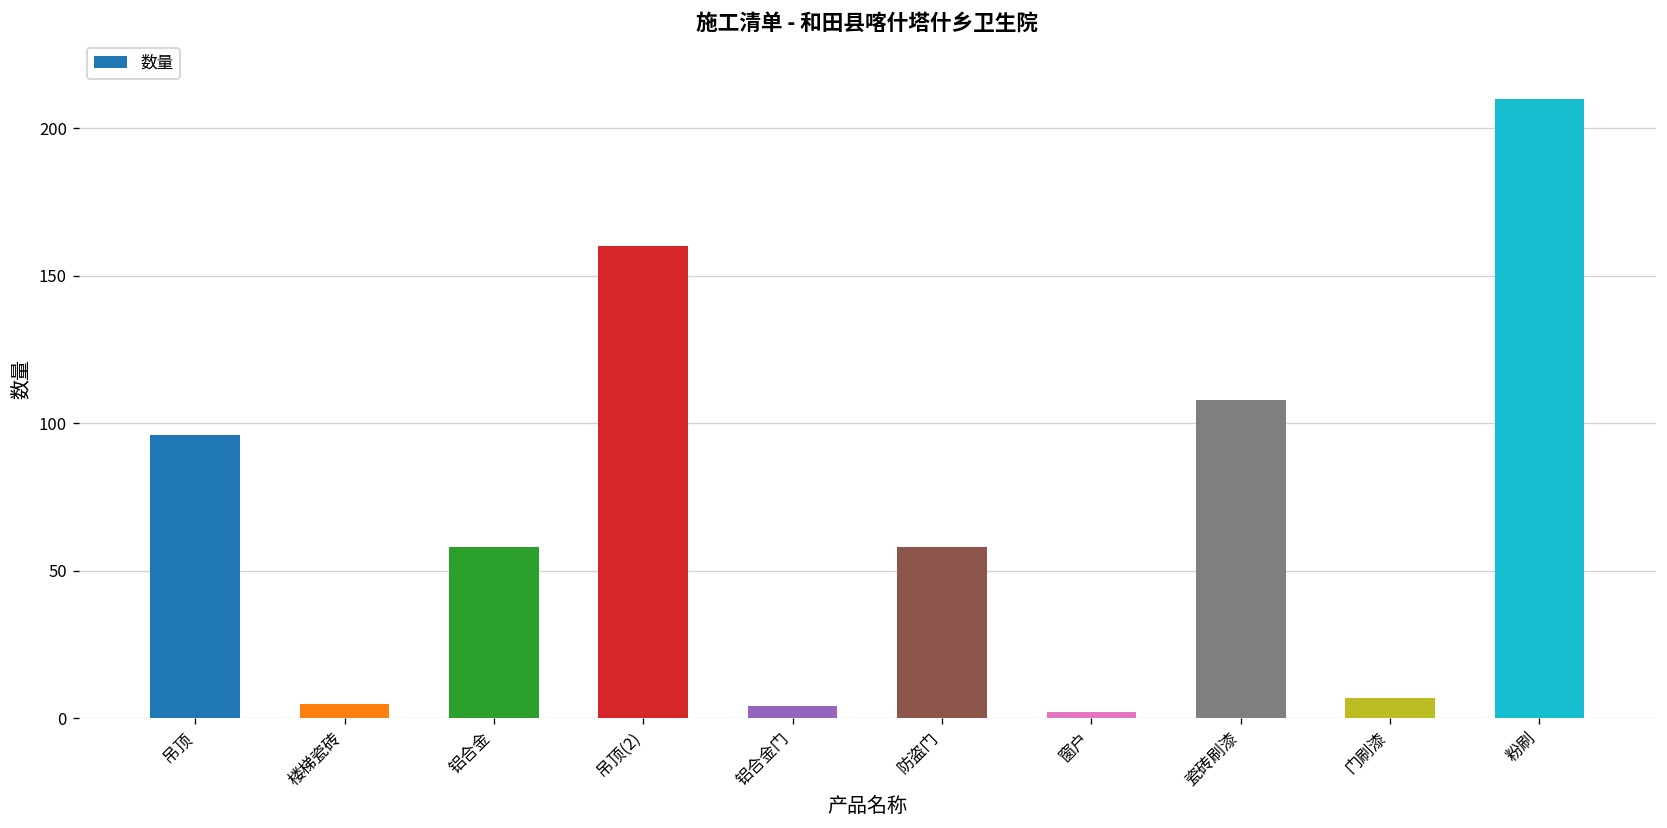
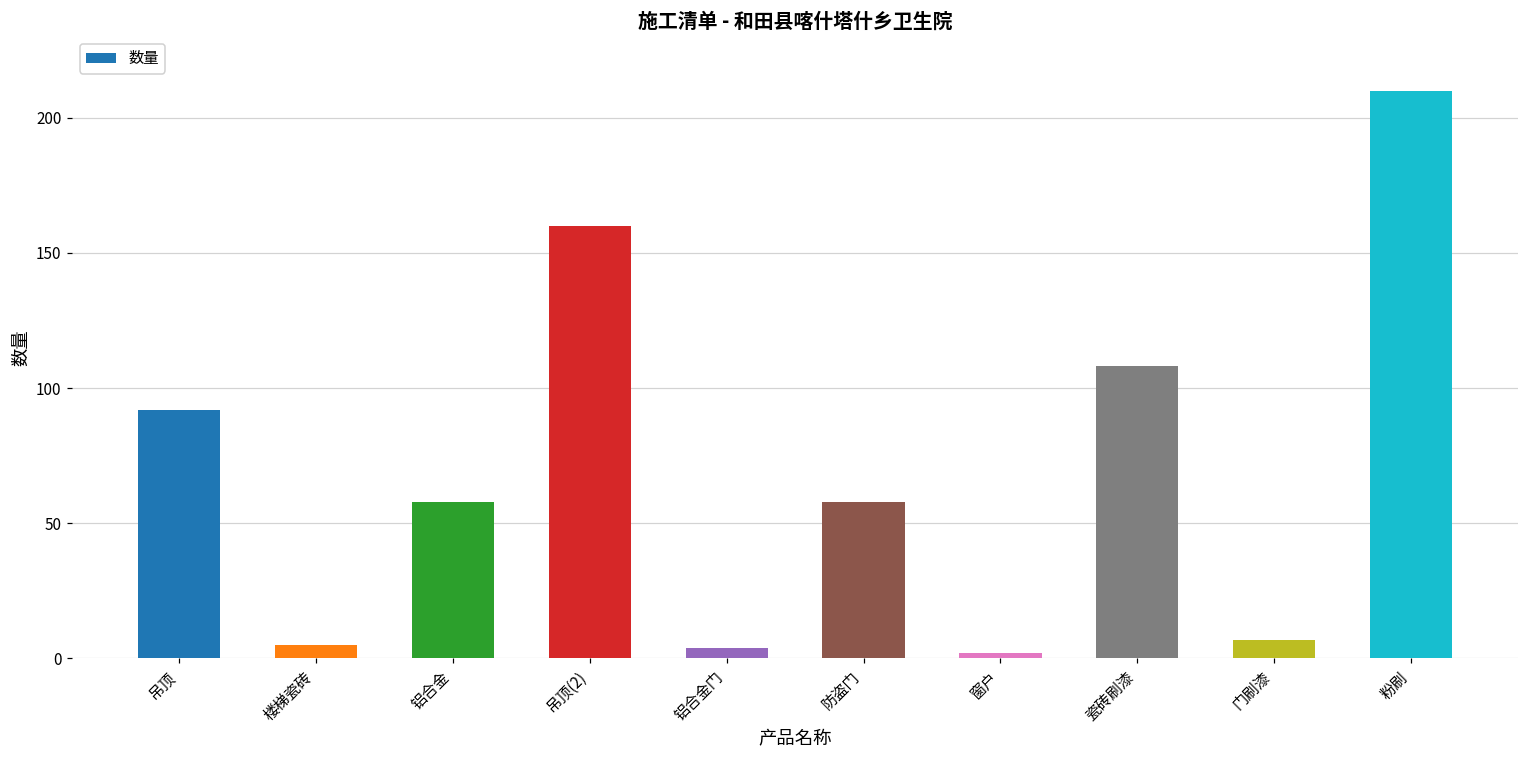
  {
-   "吊顶": 96,
+   "吊顶": 92,
    "楼梯瓷砖": 5,
    "铝合金": 58,
    "吊顶(2)": 160,
    "铝合金门": 4,
    "防盗门": 58,
    "窗户": 2,
    "瓷砖刷漆": 108,
    "门刷漆": 7,
    "粉刷": 210
  }
